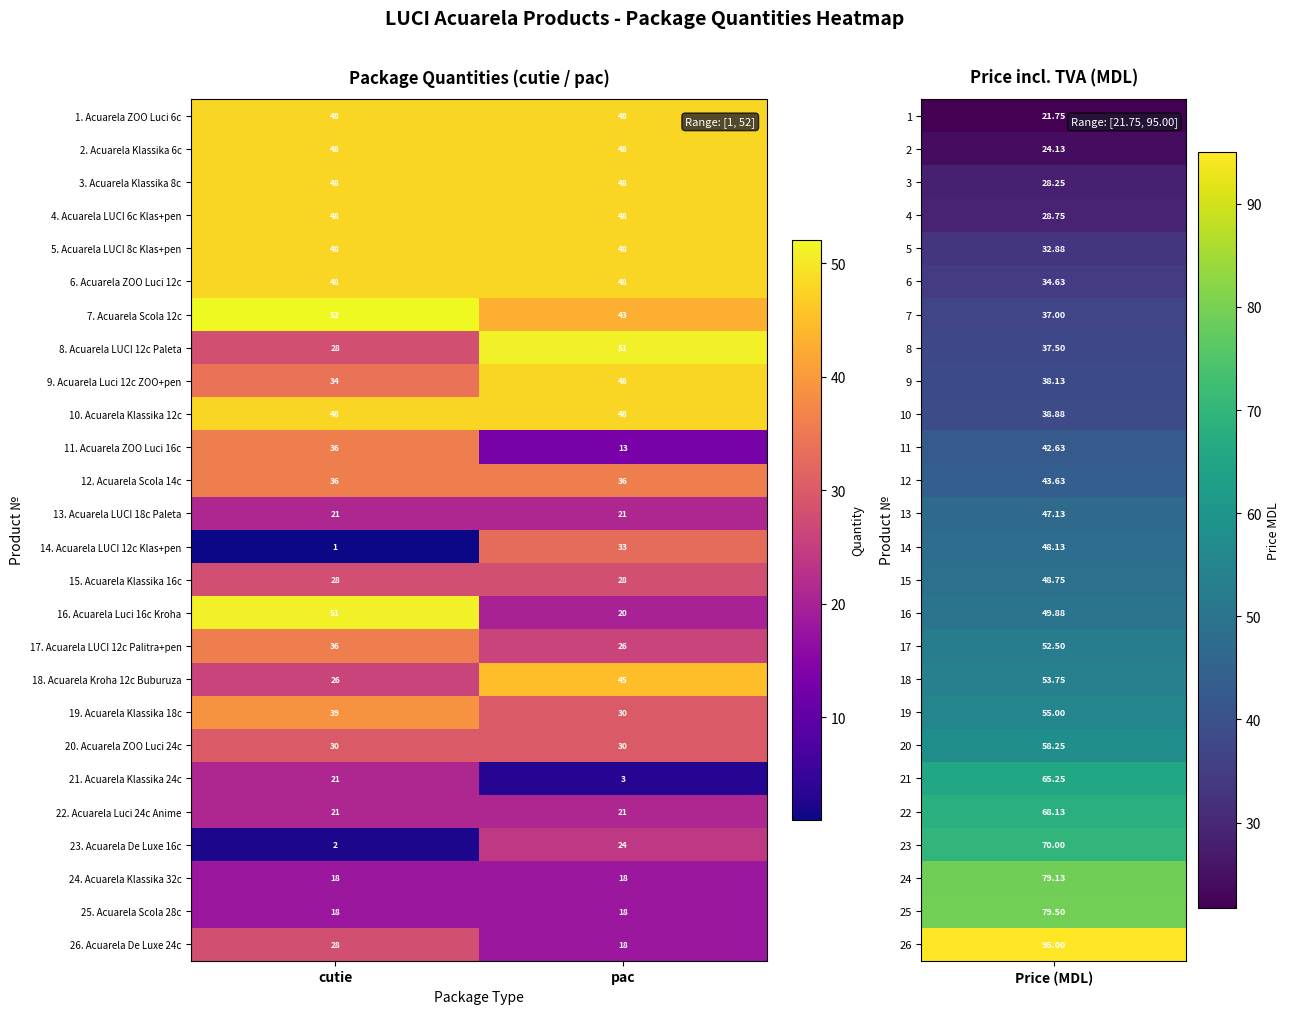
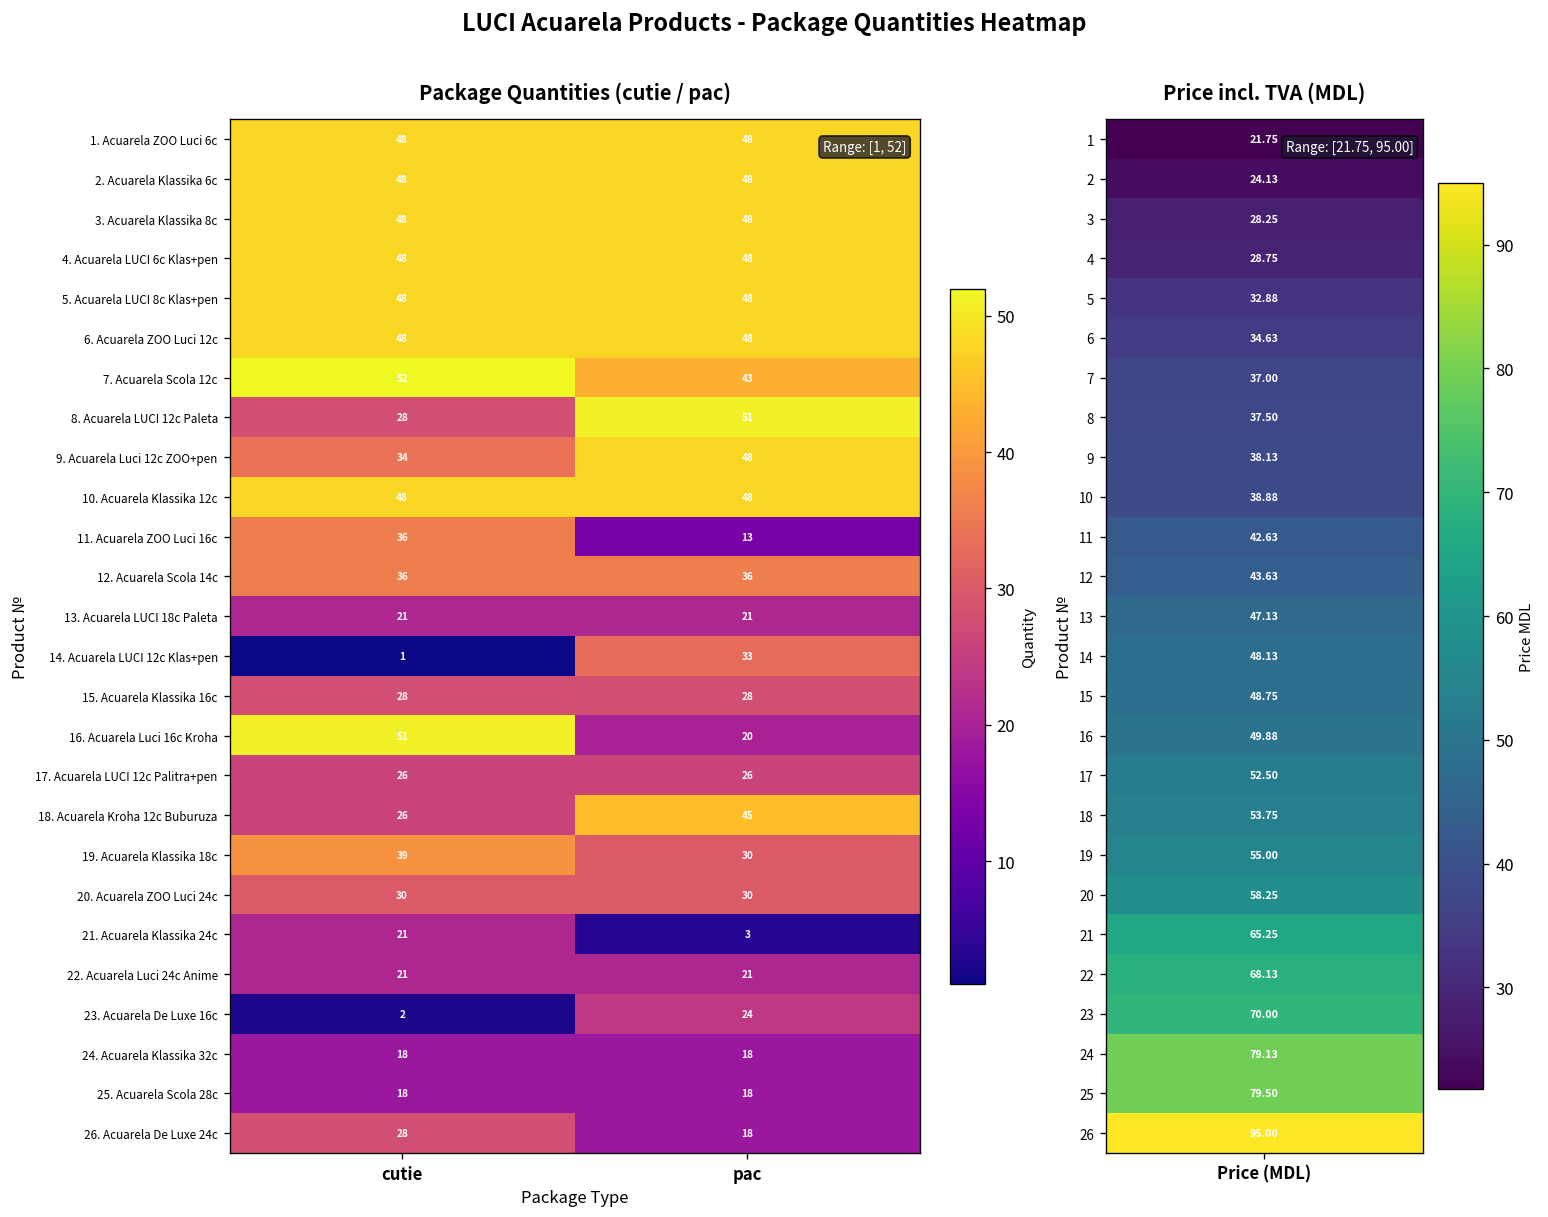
  {
    "1. Acuarela ZOO Luci 6c": {
      "cutie": 48,
      "pac": 48
    },
    "2. Acuarela Klassika 6c": {
      "cutie": 48,
      "pac": 48
    },
    "3. Acuarela Klassika 8c": {
      "cutie": 48,
      "pac": 48
    },
    "4. Acuarela LUCI 6c Klas+pen": {
      "cutie": 48,
      "pac": 48
    },
    "5. Acuarela LUCI 8c Klas+pen": {
      "cutie": 48,
      "pac": 48
    },
    "6. Acuarela ZOO Luci 12c": {
      "cutie": 48,
      "pac": 48
    },
    "7. Acuarela Scola 12c": {
      "cutie": 52,
      "pac": 43
    },
    "8. Acuarela LUCI 12c Paleta": {
      "cutie": 28,
      "pac": 51
    },
    "9. Acuarela Luci 12c ZOO+pen": {
      "cutie": 34,
      "pac": 48
    },
    "10. Acuarela Klassika 12c": {
      "cutie": 48,
      "pac": 48
    },
    "11. Acuarela ZOO Luci 16c": {
      "cutie": 36,
      "pac": 13
    },
    "12. Acuarela Scola 14c": {
      "cutie": 36,
      "pac": 36
    },
    "13. Acuarela LUCI 18c Paleta": {
      "cutie": 21,
      "pac": 21
    },
    "14. Acuarela LUCI 12c Klas+pen": {
      "cutie": 1,
      "pac": 33
    },
    "15. Acuarela Klassika 16c": {
      "cutie": 28,
      "pac": 28
    },
    "16. Acuarela Luci 16c Kroha": {
      "cutie": 51,
      "pac": 20
    },
    "17. Acuarela LUCI 12c Palitra+pen": {
-     "cutie": 36,
+     "cutie": 26,
      "pac": 26
    },
    "18. Acuarela Kroha 12c Buburuza": {
      "cutie": 26,
      "pac": 45
    },
    "19. Acuarela Klassika 18c": {
      "cutie": 39,
      "pac": 30
    },
    "20. Acuarela ZOO Luci 24c": {
      "cutie": 30,
      "pac": 30
    },
    "21. Acuarela Klassika 24c": {
      "cutie": 21,
      "pac": 3
    },
    "22. Acuarela Luci 24c Anime": {
      "cutie": 21,
      "pac": 21
    },
    "23. Acuarela De Luxe 16c": {
      "cutie": 2,
      "pac": 24
    },
    "24. Acuarela Klassika 32c": {
      "cutie": 18,
      "pac": 18
    },
    "25. Acuarela Scola 28c": {
      "cutie": 18,
      "pac": 18
    },
    "26. Acuarela De Luxe 24c": {
      "cutie": 28,
      "pac": 18
    }
  }
